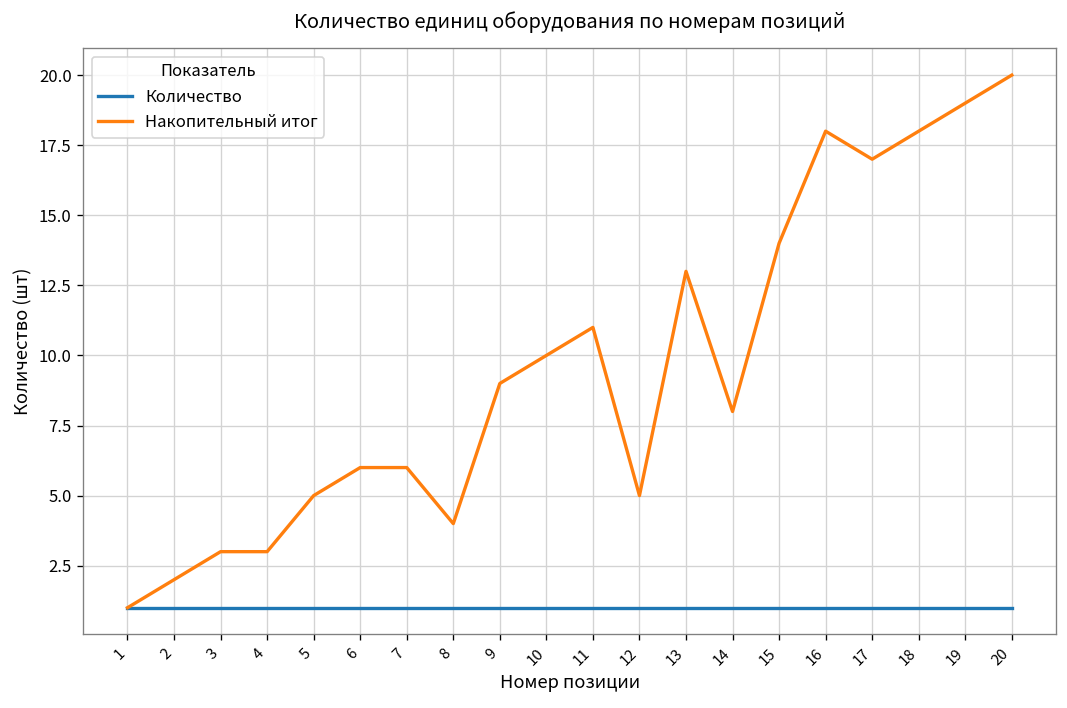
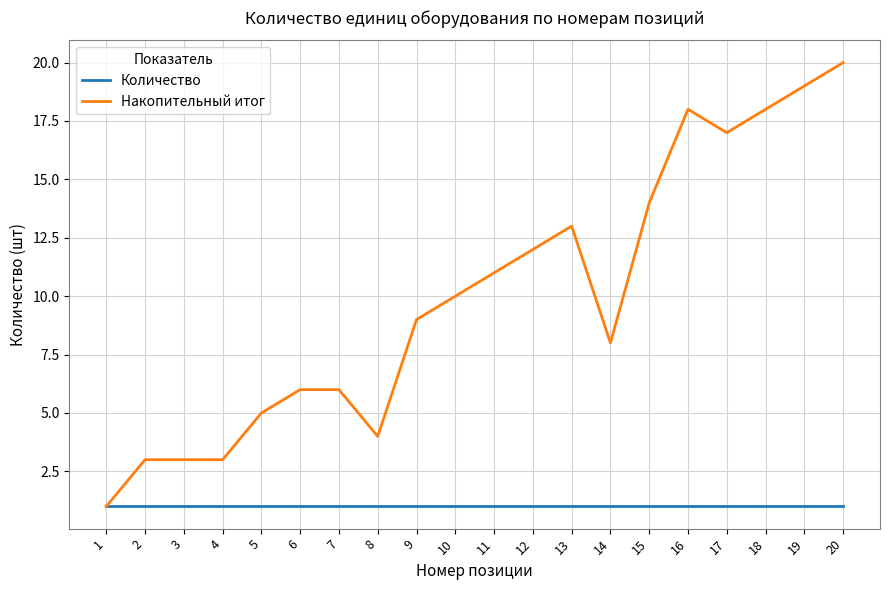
  {
    "Количество": {
      "2": 1,
      "3": 1,
      "4": 1,
      "5": 1,
      "6": 1,
      "7": 1,
      "8": 1,
      "9": 1,
      "10": 1,
      "11": 1,
      "12": 1,
      "13": 1,
      "14": 1,
      "15": 1,
      "16": 1,
      "17": 1,
      "18": 1,
      "19": 1,
      "20": 1
    },
    "Накопительный итог": {
-     "2": 2,
+     "2": 3,
      "3": 3,
      "4": 3,
      "5": 5,
      "6": 6,
      "7": 6,
      "8": 4,
      "9": 9,
      "10": 10,
      "11": 11,
-     "12": 5,
+     "12": 12,
      "13": 13,
      "14": 8,
      "15": 14,
      "16": 18,
      "17": 17,
      "18": 18,
      "19": 19,
      "20": 20
    }
  }
